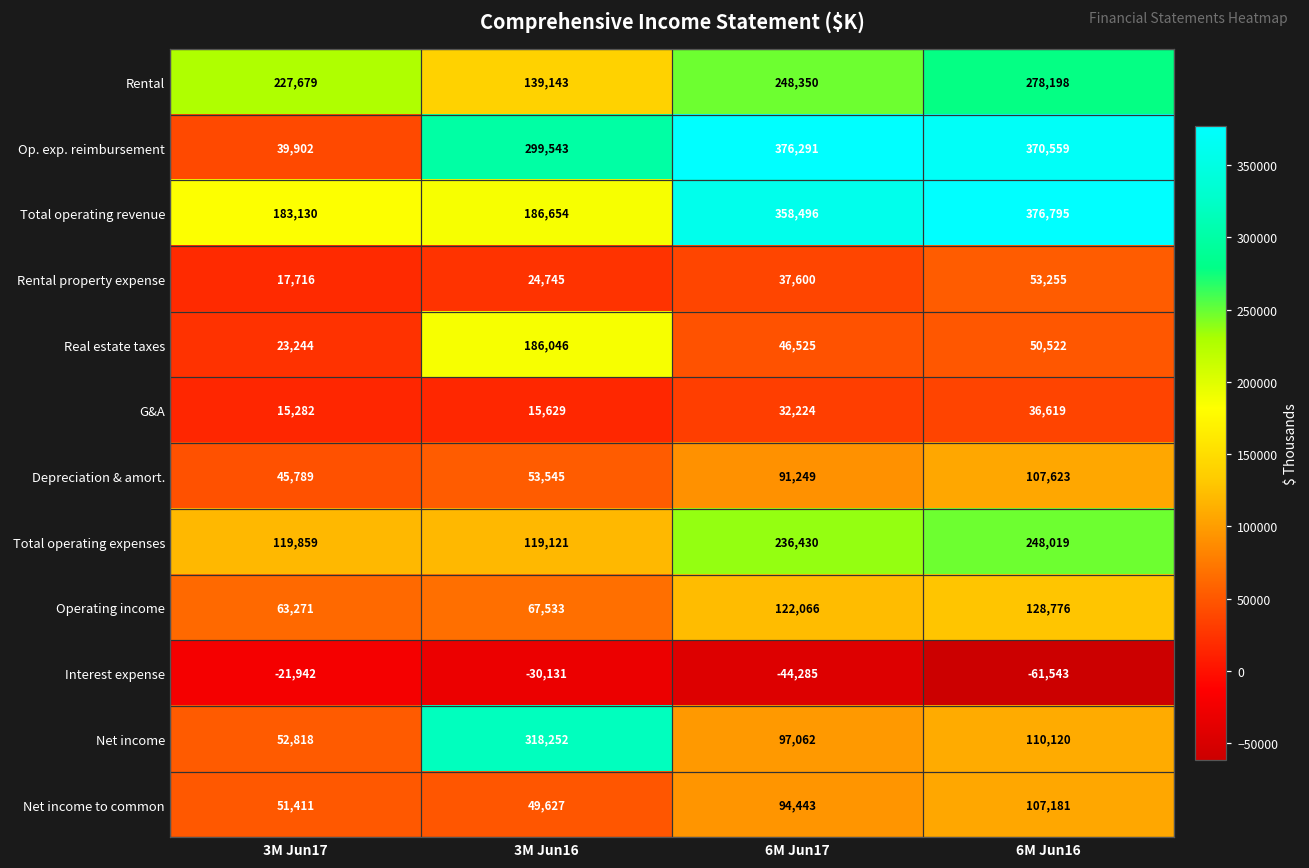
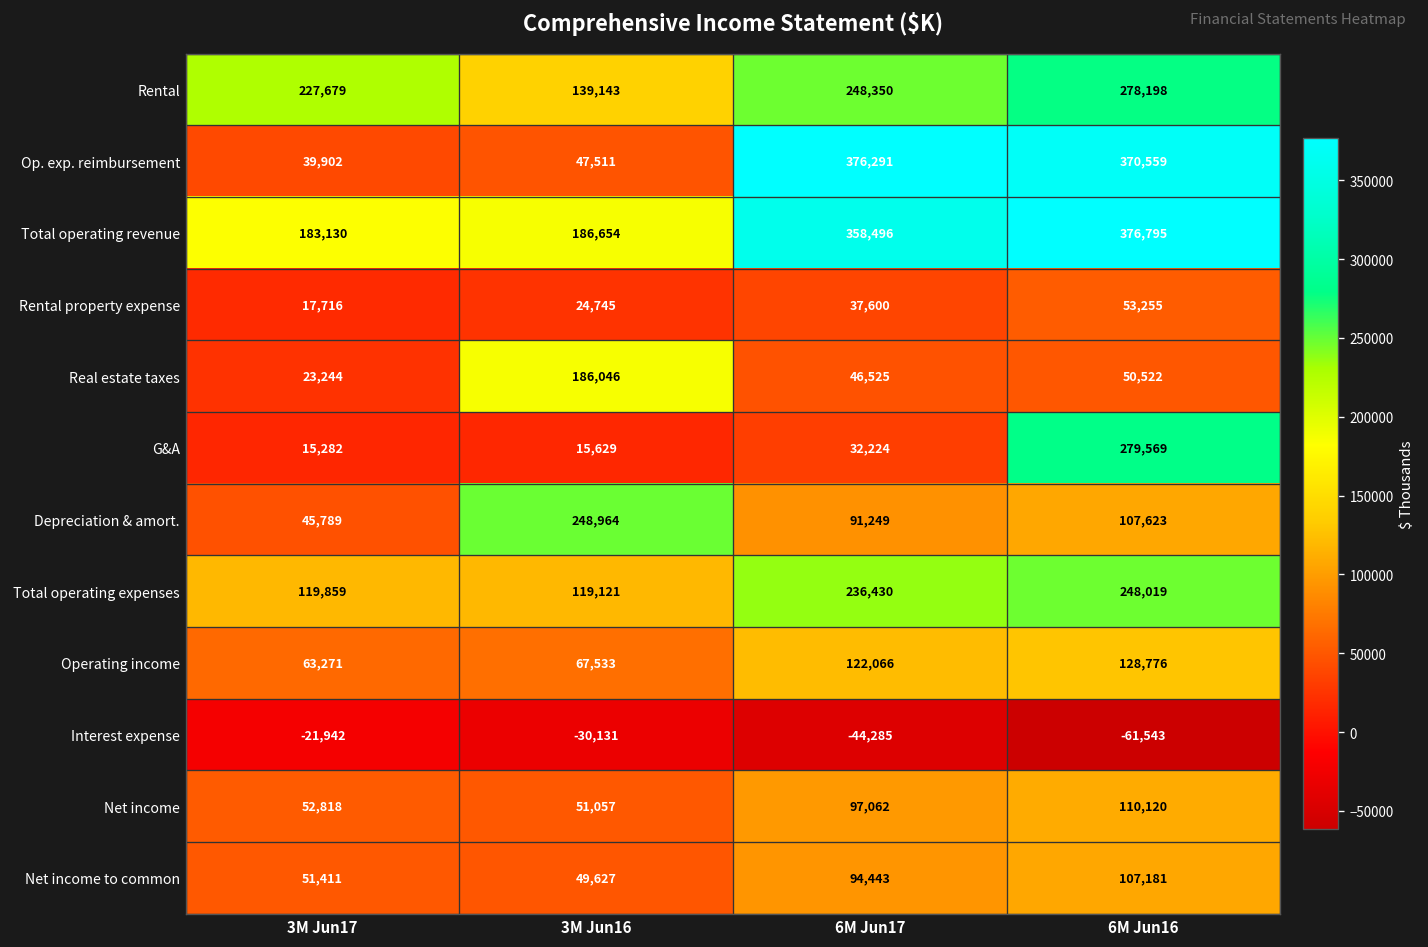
  {
    "Rental": {
      "3M Jun17": "227,679",
      "3M Jun16": "139,143",
      "6M Jun17": "248,350",
      "6M Jun16": "278,198"
    },
    "Op. exp. reimbursement": {
      "3M Jun17": "39,902",
-     "3M Jun16": "299,543",
+     "3M Jun16": "47,511",
      "6M Jun17": "376,291",
      "6M Jun16": "370,559"
    },
    "Total operating revenue": {
      "3M Jun17": "183,130",
      "3M Jun16": "186,654",
      "6M Jun17": "358,496",
      "6M Jun16": "376,795"
    },
    "Rental property expense": {
      "3M Jun17": "17,716",
      "3M Jun16": "24,745",
      "6M Jun17": "37,600",
      "6M Jun16": "53,255"
    },
    "Real estate taxes": {
      "3M Jun17": "23,244",
      "3M Jun16": "186,046",
      "6M Jun17": "46,525",
      "6M Jun16": "50,522"
    },
    "G&A": {
      "3M Jun17": "15,282",
      "3M Jun16": "15,629",
      "6M Jun17": "32,224",
-     "6M Jun16": "36,619"
+     "6M Jun16": "279,569"
    },
    "Depreciation & amort.": {
      "3M Jun17": "45,789",
-     "3M Jun16": "53,545",
+     "3M Jun16": "248,964",
      "6M Jun17": "91,249",
      "6M Jun16": "107,623"
    },
    "Total operating expenses": {
      "3M Jun17": "119,859",
      "3M Jun16": "119,121",
      "6M Jun17": "236,430",
      "6M Jun16": "248,019"
    },
    "Operating income": {
      "3M Jun17": "63,271",
      "3M Jun16": "67,533",
      "6M Jun17": "122,066",
      "6M Jun16": "128,776"
    },
    "Interest expense": {
      "3M Jun17": "-21,942",
      "3M Jun16": "-30,131",
      "6M Jun17": "-44,285",
      "6M Jun16": "-61,543"
    },
    "Net income": {
      "3M Jun17": "52,818",
-     "3M Jun16": "318,252",
+     "3M Jun16": "51,057",
      "6M Jun17": "97,062",
      "6M Jun16": "110,120"
    },
    "Net income to common": {
      "3M Jun17": "51,411",
      "3M Jun16": "49,627",
      "6M Jun17": "94,443",
      "6M Jun16": "107,181"
    }
  }
